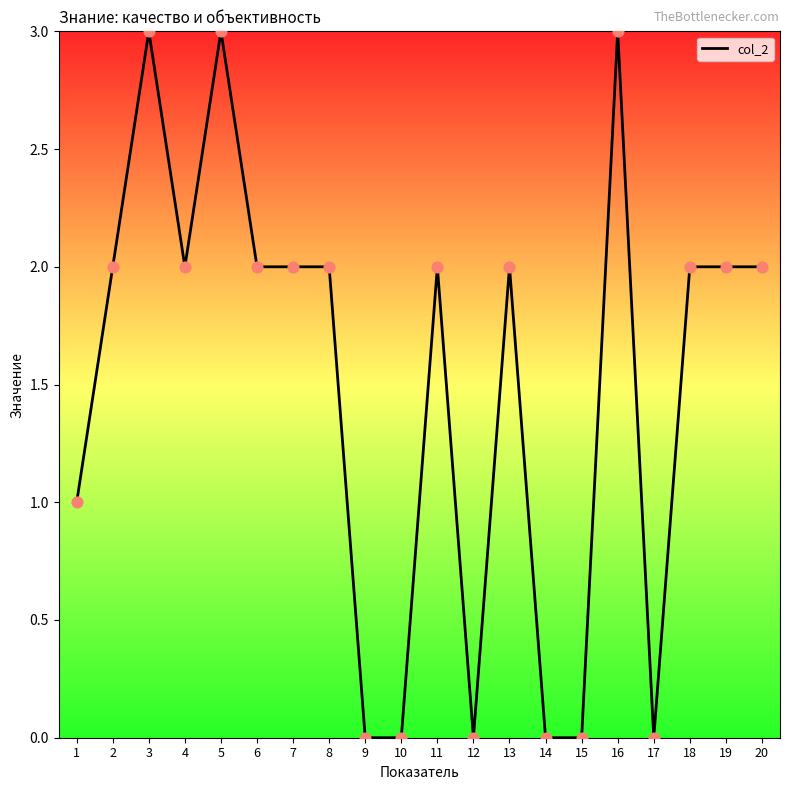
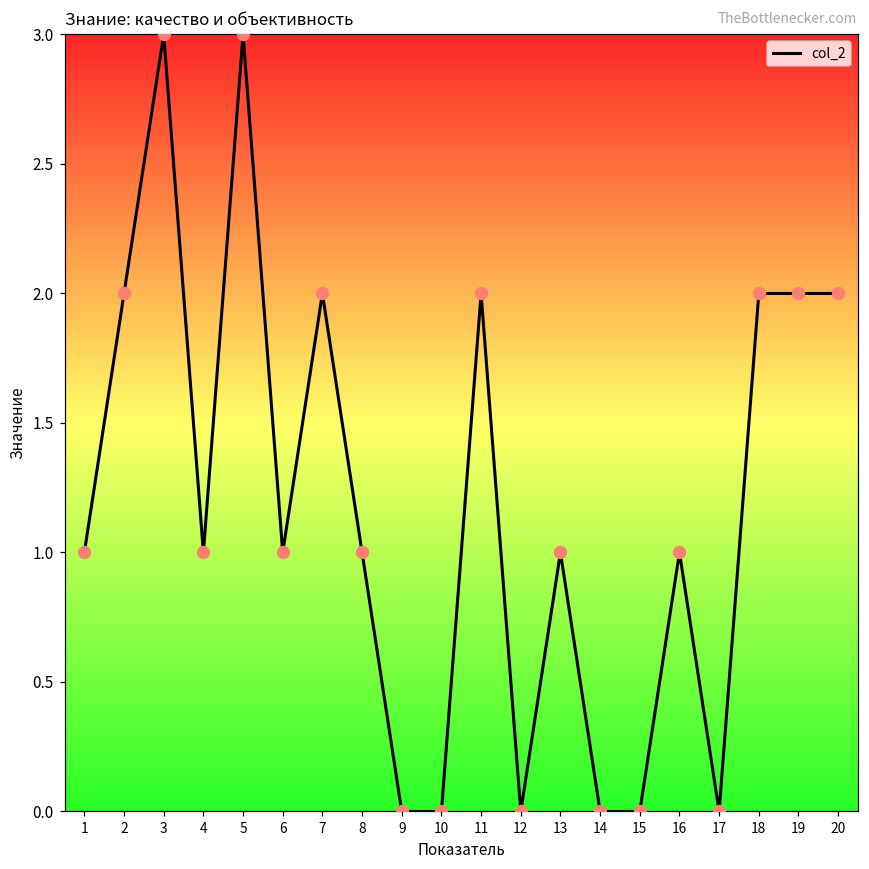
  {
    "1": 1,
    "2": 2,
    "3": 3,
-   "4": 2,
+   "4": 1,
    "5": 3,
-   "6": 2,
+   "6": 1,
    "7": 2,
-   "8": 2,
+   "8": 1,
    "9": 0,
    "10": 0,
    "11": 2,
    "12": 0,
-   "13": 2,
+   "13": 1,
    "14": 0,
    "15": 0,
-   "16": 3,
+   "16": 1,
    "17": 0,
    "18": 2,
    "19": 2,
    "20": 2
  }
